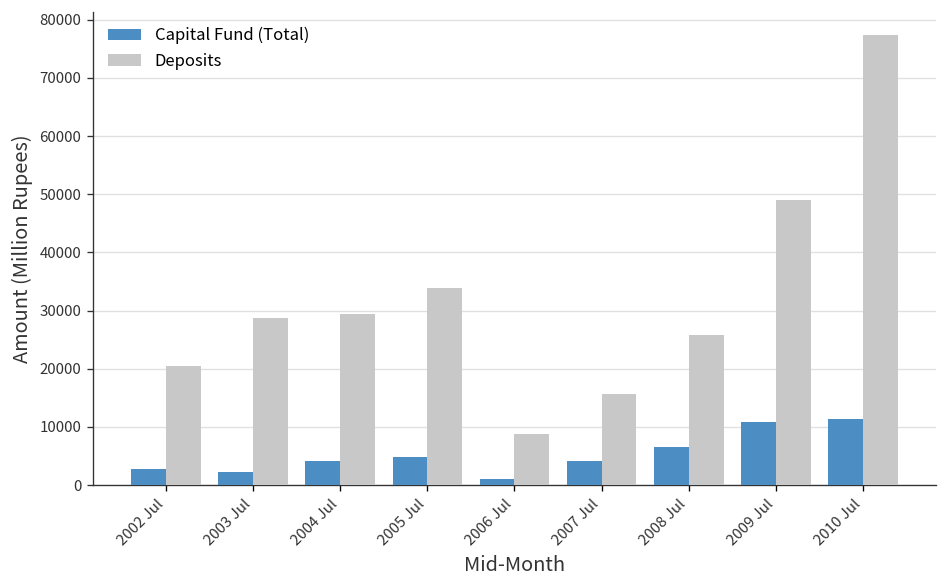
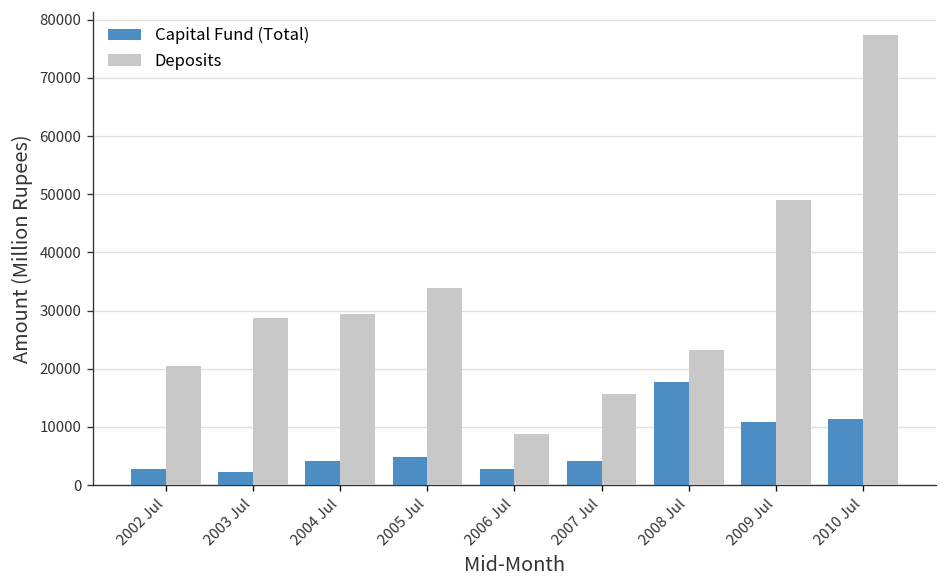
  {
    "Capital Fund (Total)": {
      "2002 Jul": 3000,
      "2003 Jul": 2000,
      "2004 Jul": 4000,
      "2005 Jul": 5000,
-     "2006 Jul": 1000,
+     "2006 Jul": 3000,
      "2007 Jul": 4000,
-     "2008 Jul": 7000,
+     "2008 Jul": 18000,
      "2009 Jul": 11000,
      "2010 Jul": 11000
    },
    "Deposits": {
      "2002 Jul": 20000,
      "2003 Jul": 29000,
      "2004 Jul": 29000,
      "2005 Jul": 34000,
      "2006 Jul": 9000,
      "2007 Jul": 16000,
-     "2008 Jul": 26000,
+     "2008 Jul": 23000,
      "2009 Jul": 49000,
      "2010 Jul": 77000
    }
  }
